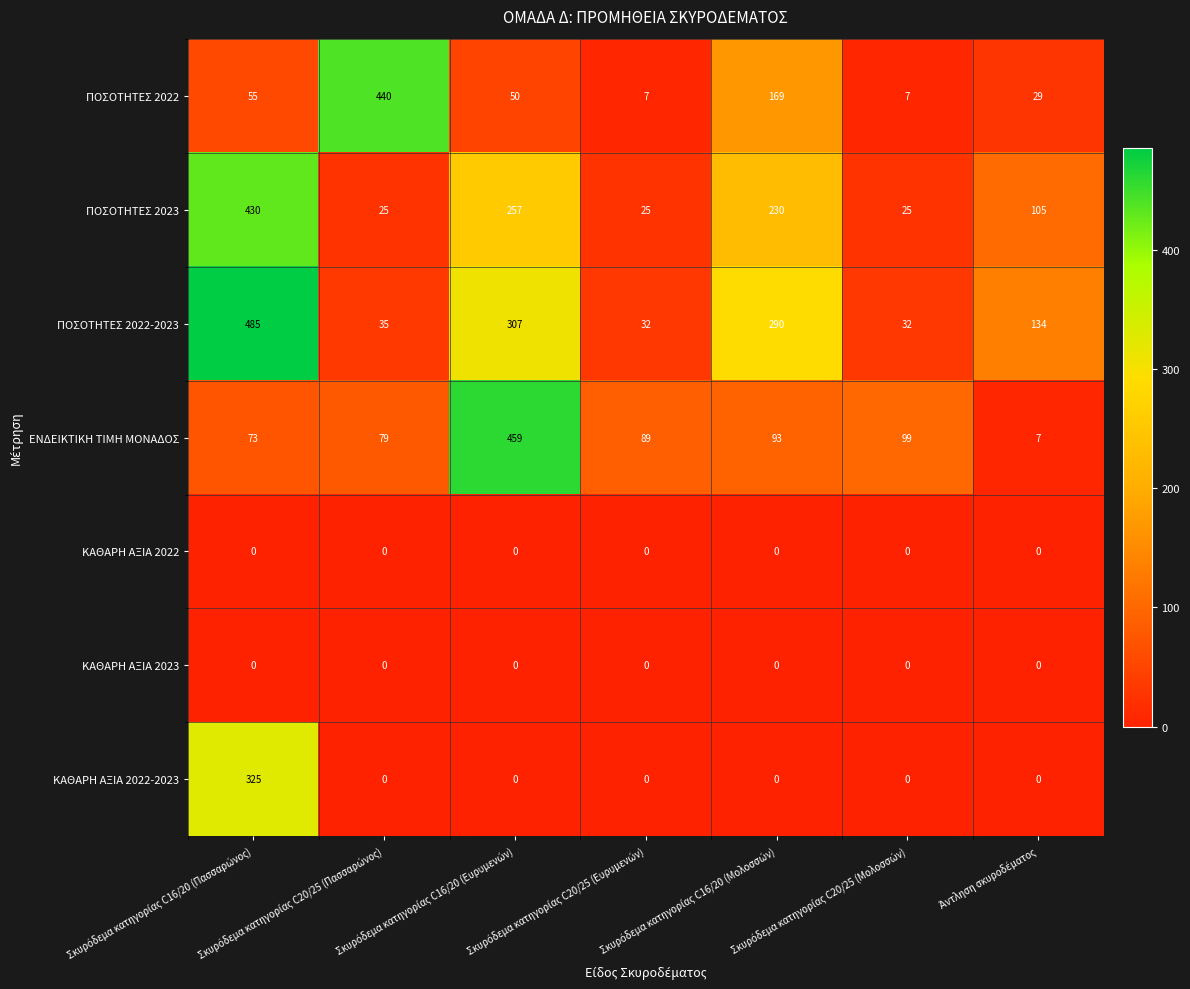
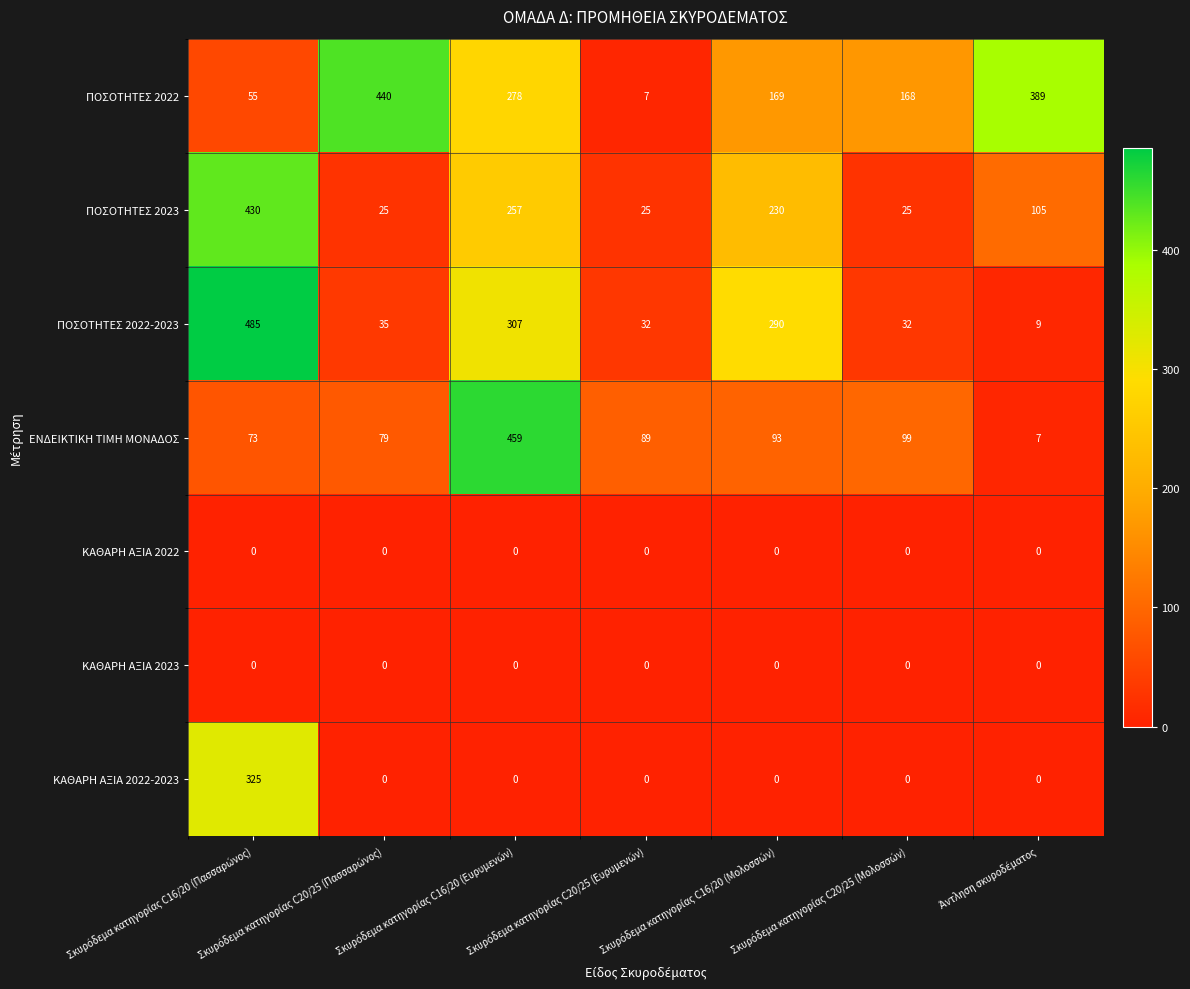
  {
    "ΠΟΣΟΤΗΤΕΣ 2022": {
      "Σκυρόδεμα κατηγορίας C16/20 (Πασσαρώνος)": 55,
      "Σκυρόδεμα κατηγορίας C20/25 (Πασσαρώνος)": 440,
-     "Σκυρόδεμα κατηγορίας C16/20 (Ευρυμενών)": 50,
+     "Σκυρόδεμα κατηγορίας C16/20 (Ευρυμενών)": 278,
      "Σκυρόδεμα κατηγορίας C20/25 (Ευρυμενών)": 7,
      "Σκυρόδεμα κατηγορίας C16/20 (Μολοσσών)": 169,
-     "Σκυρόδεμα κατηγορίας C20/25 (Μολοσσών)": 7,
-     "Άντληση σκυροδέματος": 29
+     "Σκυρόδεμα κατηγορίας C20/25 (Μολοσσών)": 168,
+     "Άντληση σκυροδέματος": 389
    },
    "ΠΟΣΟΤΗΤΕΣ 2023": {
      "Σκυρόδεμα κατηγορίας C16/20 (Πασσαρώνος)": 430,
      "Σκυρόδεμα κατηγορίας C20/25 (Πασσαρώνος)": 25,
      "Σκυρόδεμα κατηγορίας C16/20 (Ευρυμενών)": 257,
      "Σκυρόδεμα κατηγορίας C20/25 (Ευρυμενών)": 25,
      "Σκυρόδεμα κατηγορίας C16/20 (Μολοσσών)": 230,
      "Σκυρόδεμα κατηγορίας C20/25 (Μολοσσών)": 25,
      "Άντληση σκυροδέματος": 105
    },
    "ΠΟΣΟΤΗΤΕΣ 2022-2023": {
      "Σκυρόδεμα κατηγορίας C16/20 (Πασσαρώνος)": 485,
      "Σκυρόδεμα κατηγορίας C20/25 (Πασσαρώνος)": 35,
      "Σκυρόδεμα κατηγορίας C16/20 (Ευρυμενών)": 307,
      "Σκυρόδεμα κατηγορίας C20/25 (Ευρυμενών)": 32,
      "Σκυρόδεμα κατηγορίας C16/20 (Μολοσσών)": 290,
      "Σκυρόδεμα κατηγορίας C20/25 (Μολοσσών)": 32,
-     "Άντληση σκυροδέματος": 134
+     "Άντληση σκυροδέματος": 9
    },
    "ΕΝΔΕΙΚΤΙΚΗ ΤΙΜΗ ΜΟΝΑΔΟΣ": {
      "Σκυρόδεμα κατηγορίας C16/20 (Πασσαρώνος)": 73,
      "Σκυρόδεμα κατηγορίας C20/25 (Πασσαρώνος)": 79,
      "Σκυρόδεμα κατηγορίας C16/20 (Ευρυμενών)": 459,
      "Σκυρόδεμα κατηγορίας C20/25 (Ευρυμενών)": 89,
      "Σκυρόδεμα κατηγορίας C16/20 (Μολοσσών)": 93,
      "Σκυρόδεμα κατηγορίας C20/25 (Μολοσσών)": 99,
      "Άντληση σκυροδέματος": 7
    },
    "ΚΑΘΑΡΗ ΑΞΙΑ 2022": {
      "Σκυρόδεμα κατηγορίας C16/20 (Πασσαρώνος)": 0,
      "Σκυρόδεμα κατηγορίας C20/25 (Πασσαρώνος)": 0,
      "Σκυρόδεμα κατηγορίας C16/20 (Ευρυμενών)": 0,
      "Σκυρόδεμα κατηγορίας C20/25 (Ευρυμενών)": 0,
      "Σκυρόδεμα κατηγορίας C16/20 (Μολοσσών)": 0,
      "Σκυρόδεμα κατηγορίας C20/25 (Μολοσσών)": 0,
      "Άντληση σκυροδέματος": 0
    },
    "ΚΑΘΑΡΗ ΑΞΙΑ 2023": {
      "Σκυρόδεμα κατηγορίας C16/20 (Πασσαρώνος)": 0,
      "Σκυρόδεμα κατηγορίας C20/25 (Πασσαρώνος)": 0,
      "Σκυρόδεμα κατηγορίας C16/20 (Ευρυμενών)": 0,
      "Σκυρόδεμα κατηγορίας C20/25 (Ευρυμενών)": 0,
      "Σκυρόδεμα κατηγορίας C16/20 (Μολοσσών)": 0,
      "Σκυρόδεμα κατηγορίας C20/25 (Μολοσσών)": 0,
      "Άντληση σκυροδέματος": 0
    },
    "ΚΑΘΑΡΗ ΑΞΙΑ 2022-2023": {
      "Σκυρόδεμα κατηγορίας C16/20 (Πασσαρώνος)": 325,
      "Σκυρόδεμα κατηγορίας C20/25 (Πασσαρώνος)": 0,
      "Σκυρόδεμα κατηγορίας C16/20 (Ευρυμενών)": 0,
      "Σκυρόδεμα κατηγορίας C20/25 (Ευρυμενών)": 0,
      "Σκυρόδεμα κατηγορίας C16/20 (Μολοσσών)": 0,
      "Σκυρόδεμα κατηγορίας C20/25 (Μολοσσών)": 0,
      "Άντληση σκυροδέματος": 0
    }
  }
